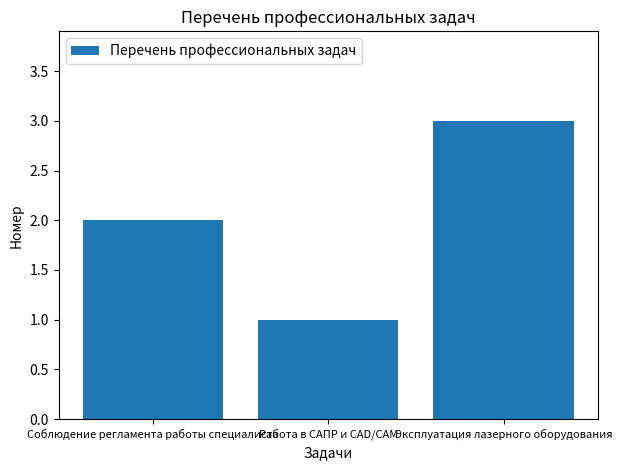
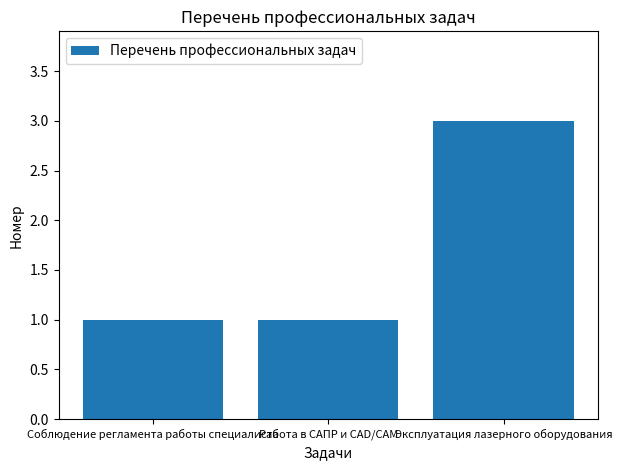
  {
-   "Соблюдение регламента работы специалиста": 2,
+   "Соблюдение регламента работы специалиста": 1,
    "Работа в САПР и CAD/CAM": 1,
    "Эксплуатация лазерного оборудования": 3
  }
